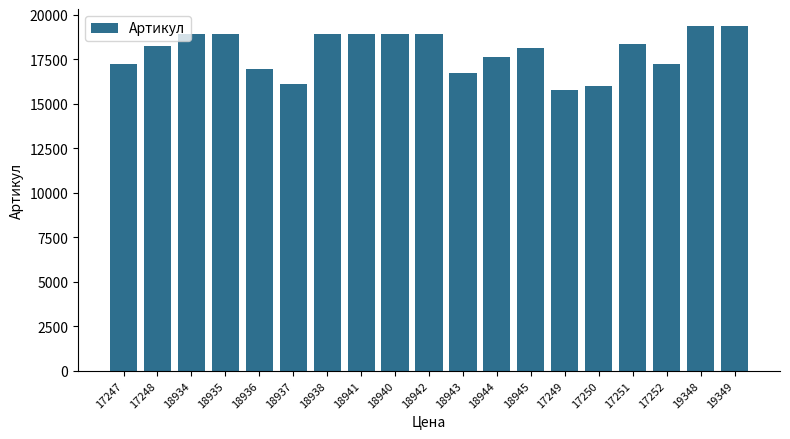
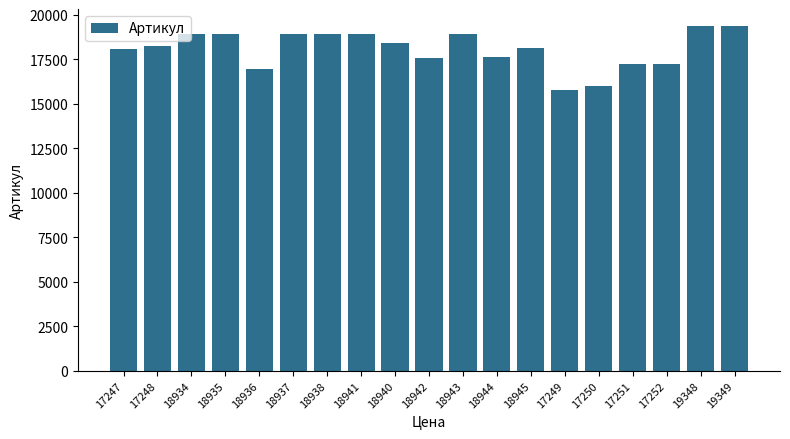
  {
-   "17247": 17200,
+   "17247": 18100,
    "17248": 18200,
    "18934": 18900,
    "18935": 18900,
    "18936": 17000,
-   "18937": 16100,
+   "18937": 18900,
    "18938": 18900,
    "18941": 18900,
-   "18940": 18900,
-   "18942": 18900,
-   "18943": 16700,
+   "18940": 18400,
+   "18942": 17600,
+   "18943": 18900,
    "18944": 17600,
    "18945": 18100,
    "17249": 15800,
    "17250": 16000,
-   "17251": 18400,
+   "17251": 17300,
    "17252": 17300,
    "19348": 19300,
    "19349": 19300
  }
